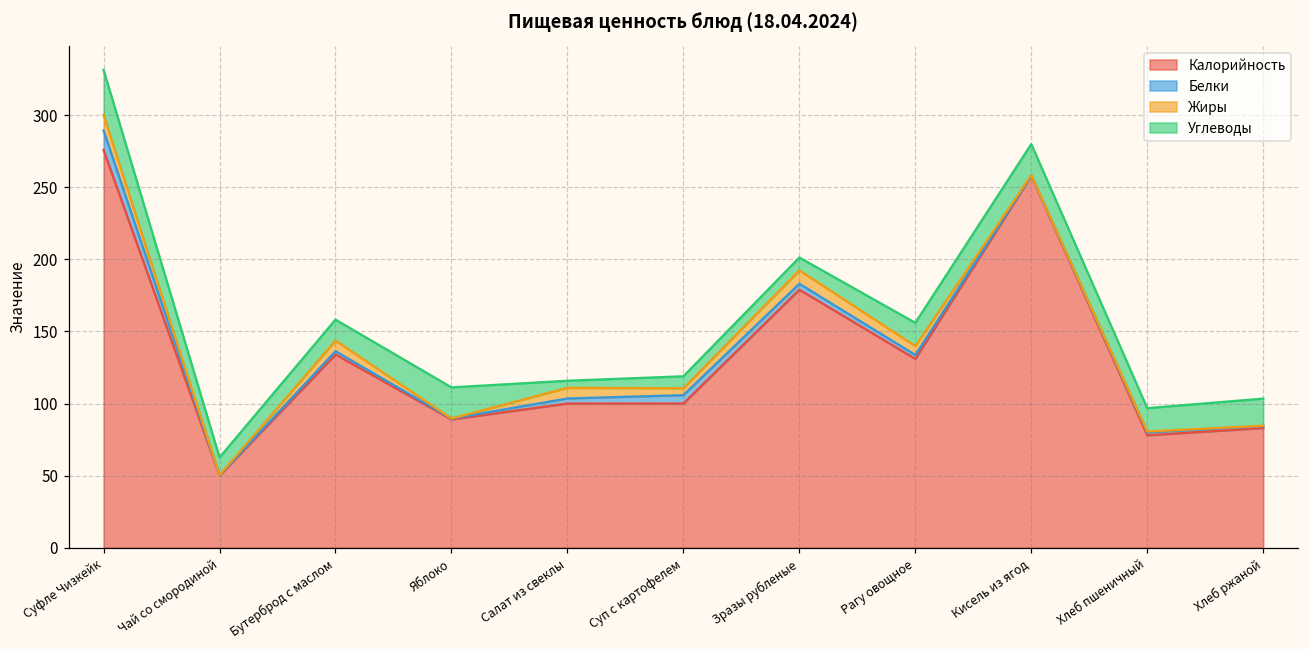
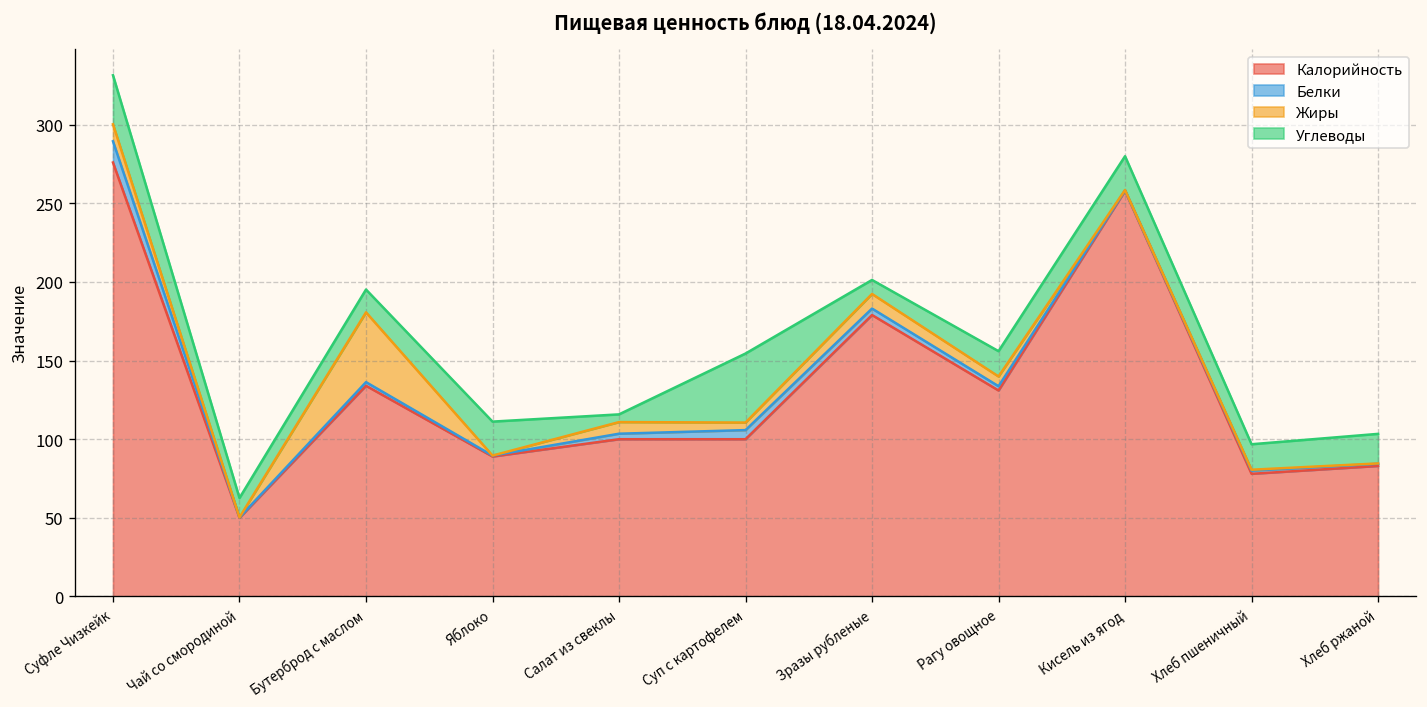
  {
    "Калорийность": {
      "Суфле Чизкейк": 276,
      "Бутерброд с маслом": 134,
      "Салат из свеклы": 100,
      "Суп с картофелем": 100,
      "Зразы рубленые": 179,
      "Рагу овощное": 131,
      "Хлеб пшеничный": 78
    },
    "Белки": {
      "Суфле Чизкейк": 14,
      "Бутерброд с маслом": 2,
      "Салат из свеклы": 4,
      "Суп с картофелем": 6,
      "Зразы рубленые": 4,
      "Рагу овощное": 3
    },
    "Жиры": {
      "Суфле Чизкейк": 11,
-     "Бутерброд с маслом": 7,
+     "Бутерброд с маслом": 44,
      "Салат из свеклы": 7,
      "Суп с картофелем": 5,
      "Зразы рубленые": 9,
      "Рагу овощное": 6
    },
    "Углеводы": {
      "Суфле Чизкейк": 31,
      "Чай со смородиной": 12,
      "Бутерброд с маслом": 15,
      "Яблоко": 22,
      "Салат из свеклы": 5,
-     "Суп с картофелем": 8,
+     "Суп с картофелем": 44,
      "Зразы рубленые": 9,
      "Рагу овощное": 16,
      "Кисель из ягод": 22,
      "Хлеб пшеничный": 16,
      "Хлеб ржаной": 19
    }
  }
